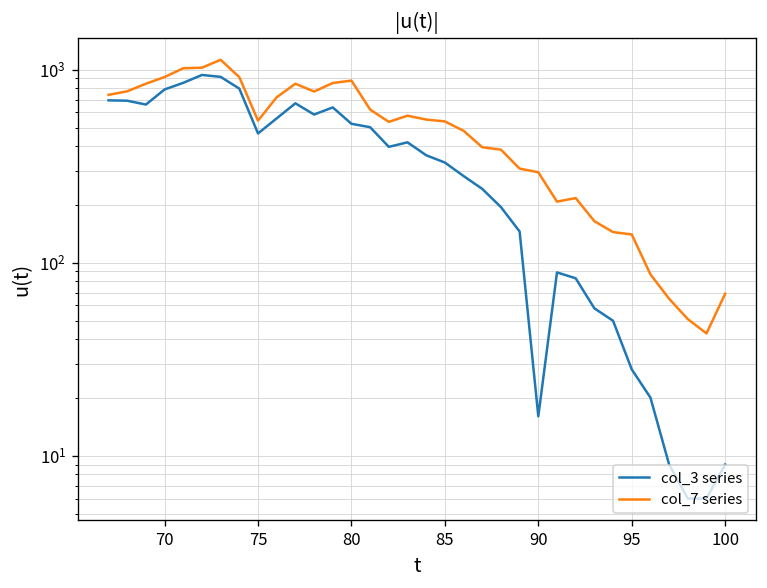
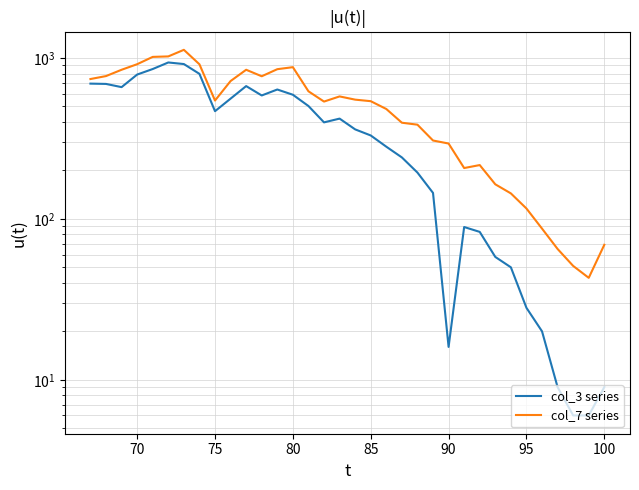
  {
    "col_3 series": {
      "70": 800,
      "75": 470,
-     "80": 520,
+     "80": 590,
      "85": 330,
      "90": 16,
      "95": 28
    },
    "col_7 series": {
      "70": 900,
      "75": 540,
      "80": 900,
      "85": 540,
      "90": 290,
-     "95": 140,
+     "95": 120,
      "100": 69
    }
  }
